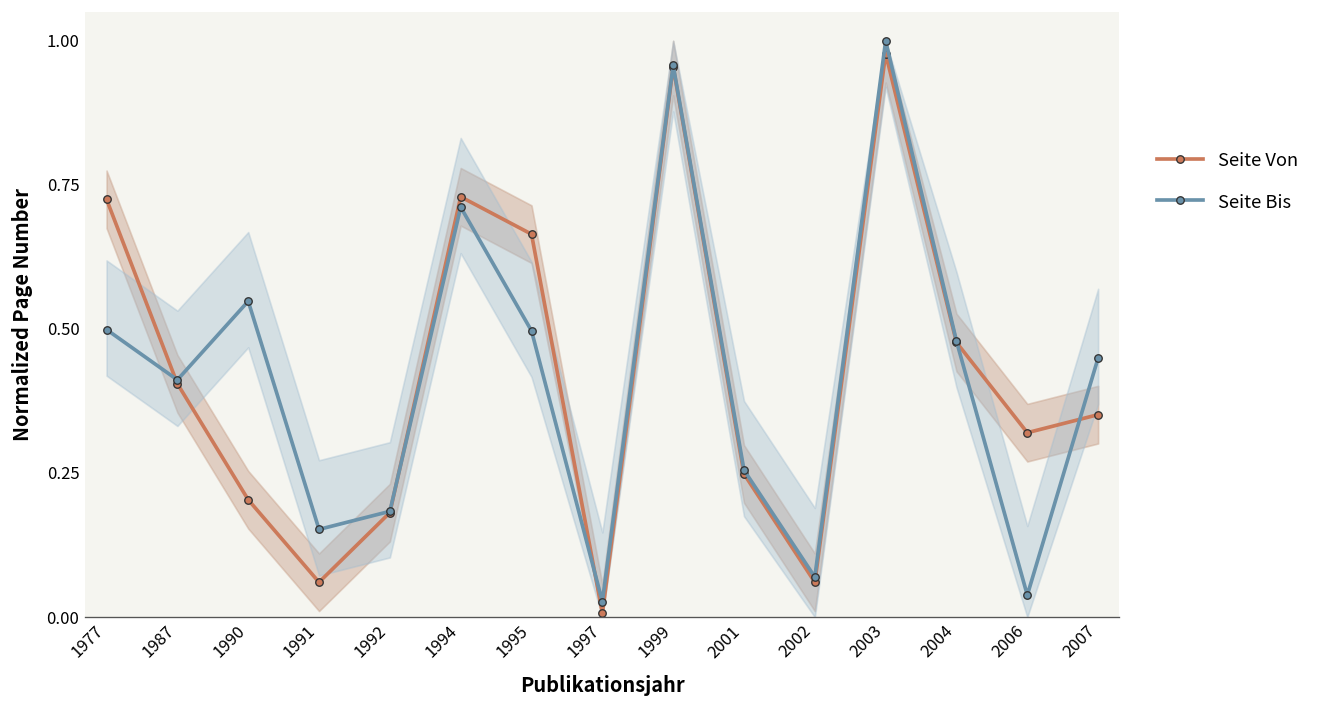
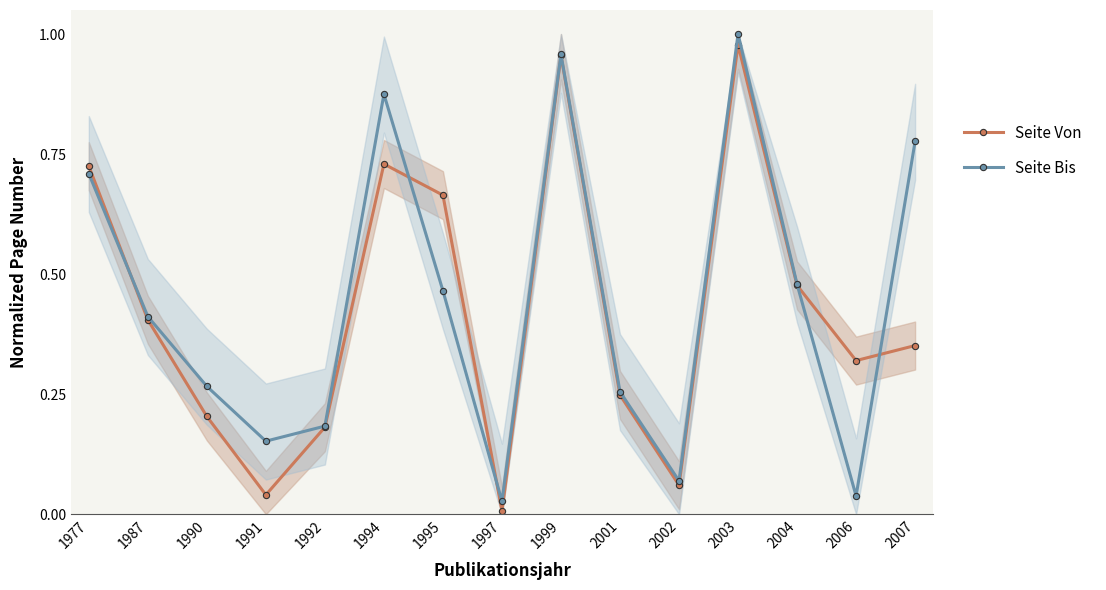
  {
    "Seite Von": {
      "1977": 0.72,
      "1987": 0.40,
      "1990": 0.20,
-     "1991": 0.06,
+     "1991": 0.04,
      "1994": 0.73,
      "1995": 0.66,
      "1997": 0.01,
      "2001": 0.25,
      "2002": 0.06,
      "2003": 0.98,
      "2006": 0.32,
      "2007": 0.35
    },
    "Seite Bis": {
-     "1977": 0.50,
+     "1977": 0.71,
      "1987": 0.41,
-     "1990": 0.55,
+     "1990": 0.27,
      "1991": 0.15,
-     "1994": 0.71,
-     "1995": 0.50,
+     "1994": 0.87,
+     "1995": 0.47,
      "1997": 0.03,
      "2001": 0.26,
      "2002": 0.07,
      "2006": 0.04,
-     "2007": 0.45
+     "2007": 0.78
    }
  }
